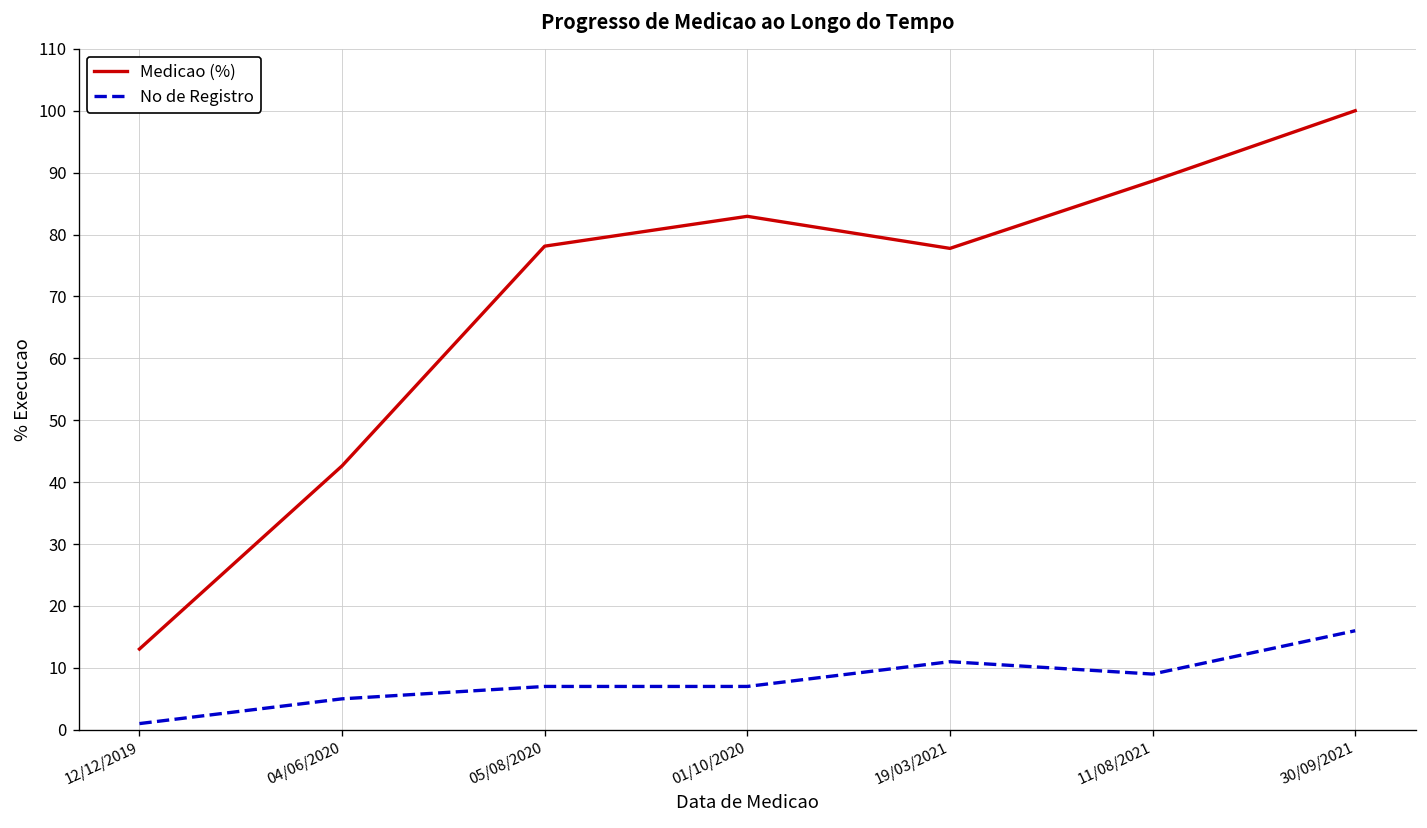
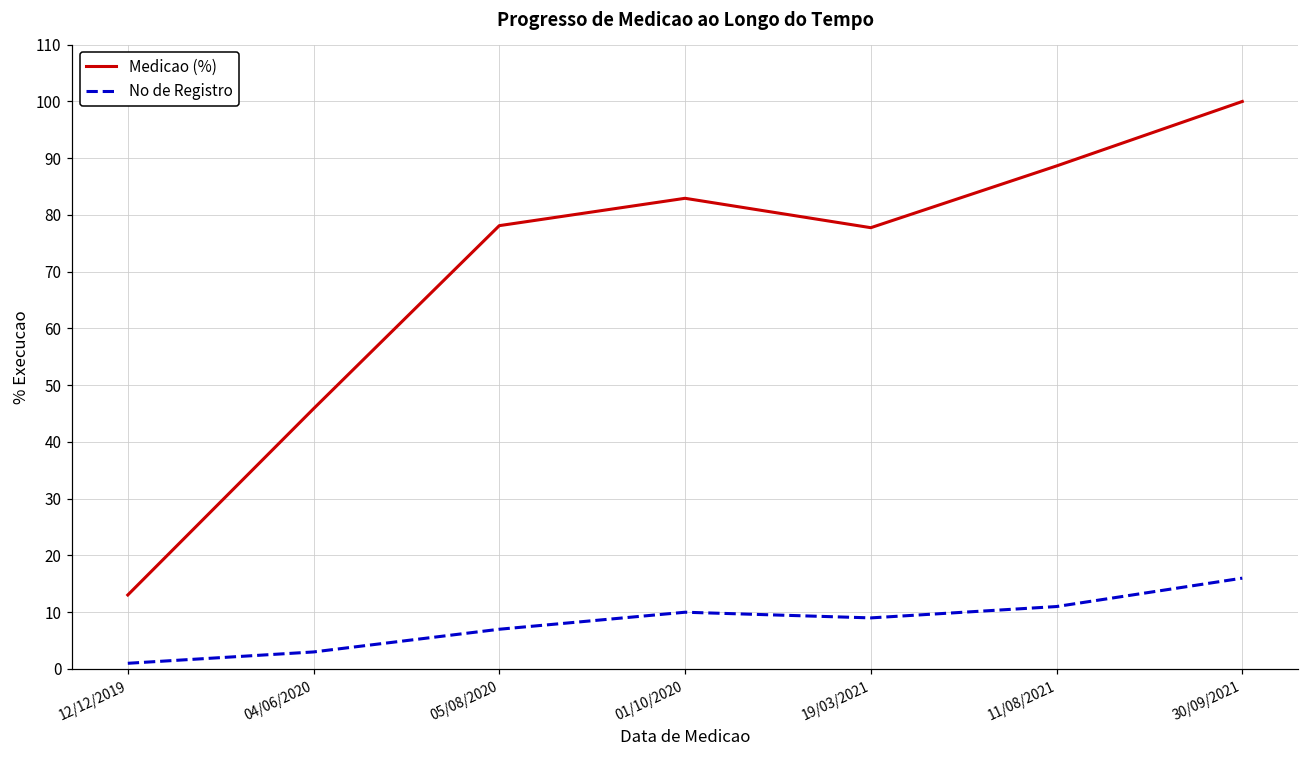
  {
    "Medicao (%)": {
      "12/12/2019": 13,
-     "04/06/2020": 43,
+     "04/06/2020": 46,
      "05/08/2020": 78,
      "01/10/2020": 83,
      "19/03/2021": 78,
      "11/08/2021": 89,
      "30/09/2021": 100
    },
    "No de Registro": {
      "12/12/2019": 1,
-     "04/06/2020": 5,
+     "04/06/2020": 3,
      "05/08/2020": 7,
-     "01/10/2020": 7,
-     "19/03/2021": 11,
-     "11/08/2021": 9,
+     "01/10/2020": 10,
+     "19/03/2021": 9,
+     "11/08/2021": 11,
      "30/09/2021": 16
    }
  }
